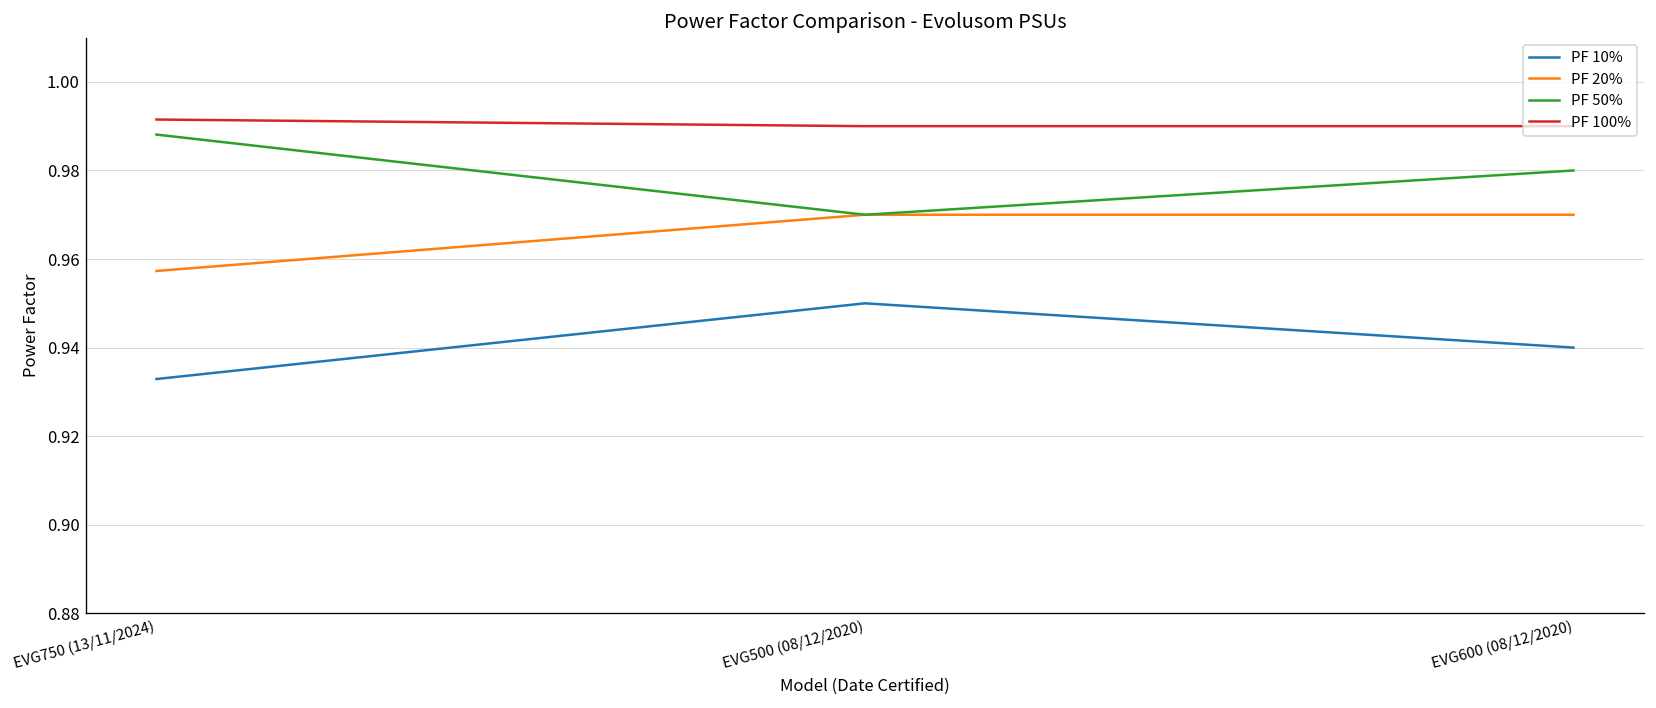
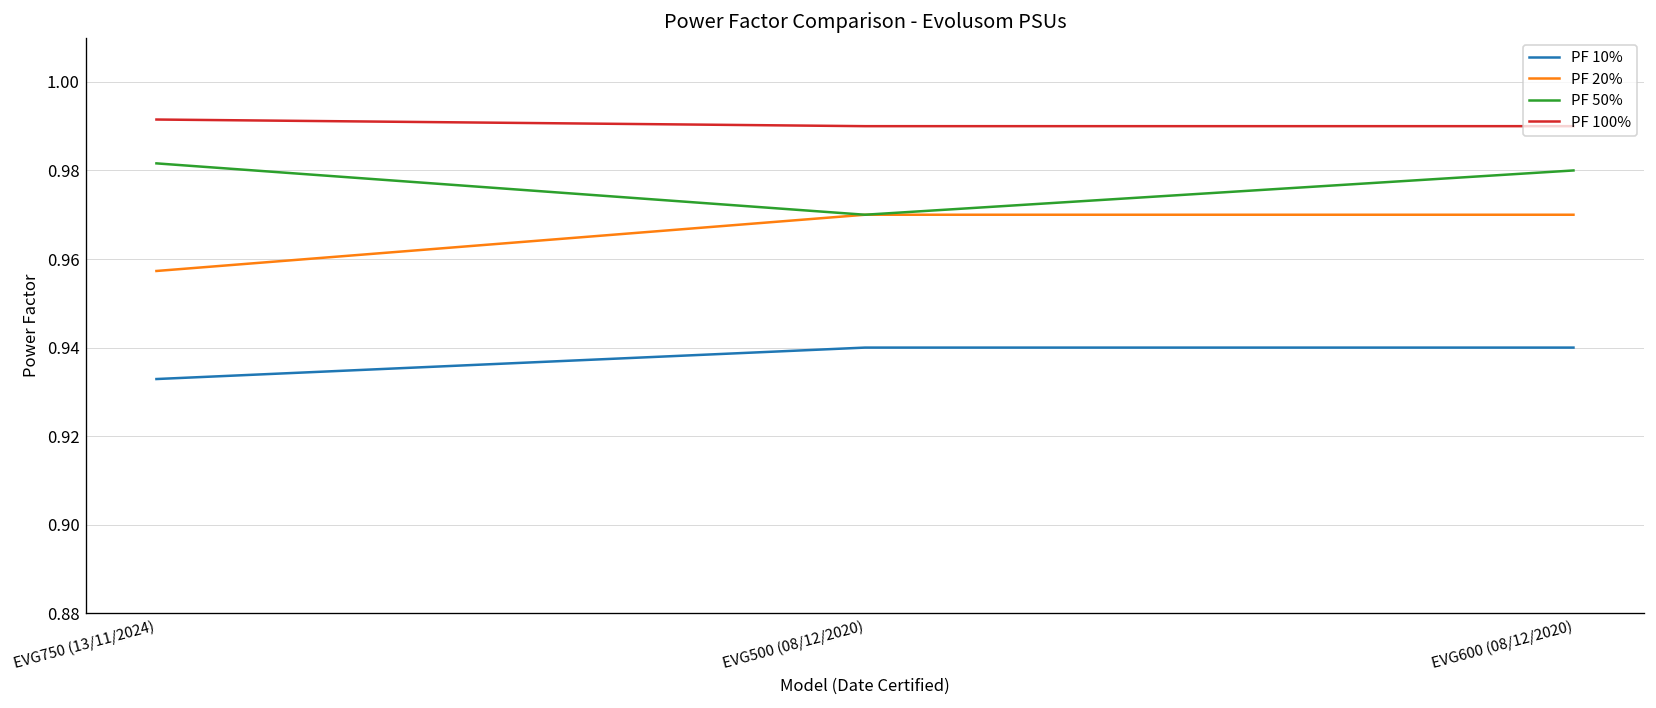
  {
    "PF 10%": {
      "EVG750 (13/11/2024)": 0.933,
-     "EVG500 (08/12/2020)": 0.95,
+     "EVG500 (08/12/2020)": 0.94,
      "EVG600 (08/12/2020)": 0.94
    },
    "PF 20%": {
      "EVG750 (13/11/2024)": 0.957,
      "EVG600 (08/12/2020)": 0.970
    },
    "PF 50%": {
-     "EVG750 (13/11/2024)": 0.988,
+     "EVG750 (13/11/2024)": 0.982,
      "EVG600 (08/12/2020)": 0.980
    },
    "PF 100%": {
      "EVG750 (13/11/2024)": 0.992,
      "EVG500 (08/12/2020)": 0.990
    }
  }
